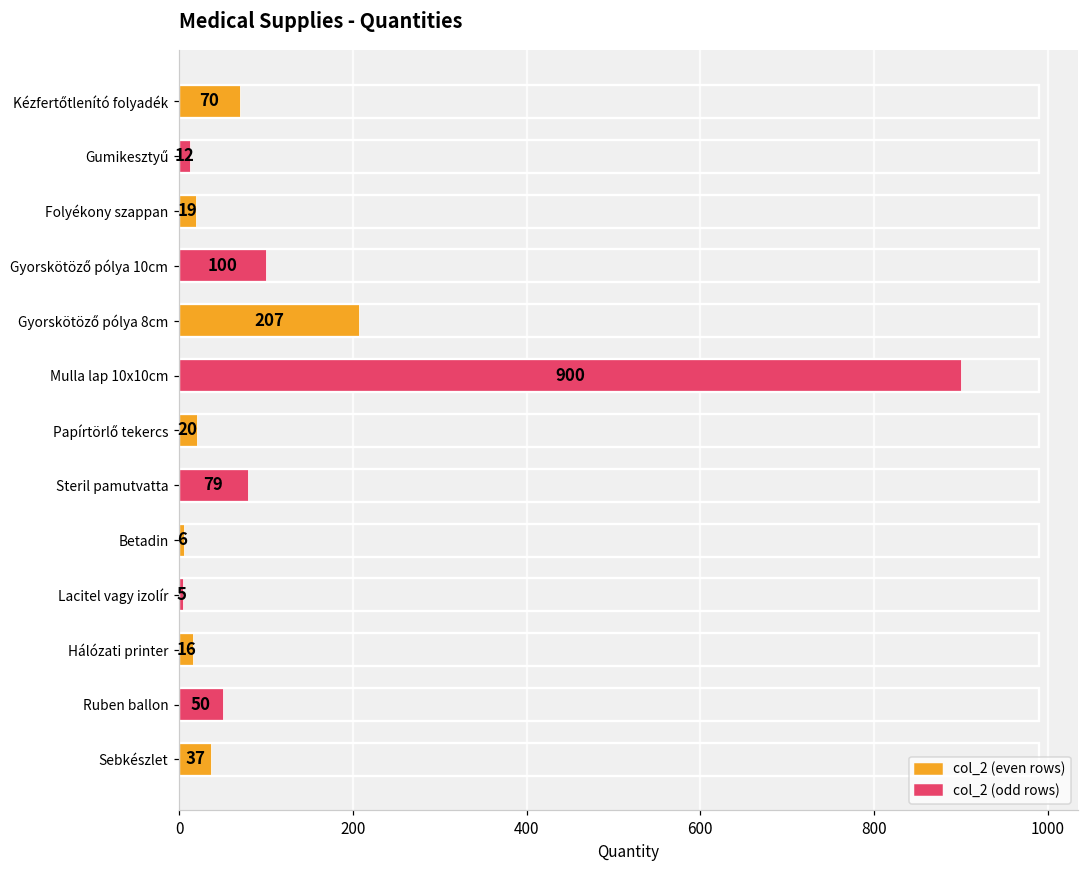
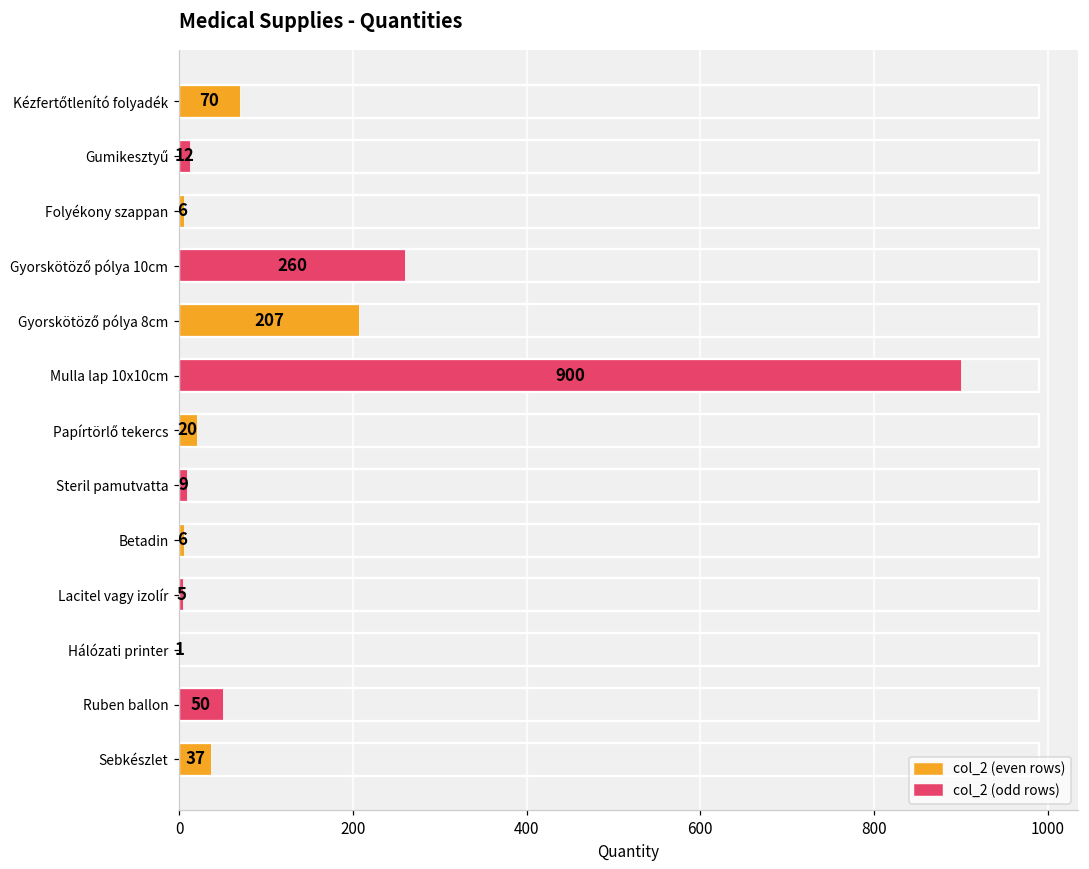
  {
    "Kézfertőtlenító folyadék": 70,
    "Gumikesztyű": 12,
-   "Folyékony szappan": 19,
-   "Gyorskötöző pólya 10cm": 100,
+   "Folyékony szappan": 6,
+   "Gyorskötöző pólya 10cm": 260,
    "Gyorskötöző pólya 8cm": 207,
    "Mulla lap 10x10cm": 900,
    "Papírtörlő tekercs": 20,
-   "Steril pamutvatta": 79,
+   "Steril pamutvatta": 9,
    "Betadin": 6,
    "Lacitel vagy izolír": 5,
-   "Hálózati printer": 16,
+   "Hálózati printer": 1,
    "Ruben ballon": 50,
    "Sebkészlet": 37
  }
